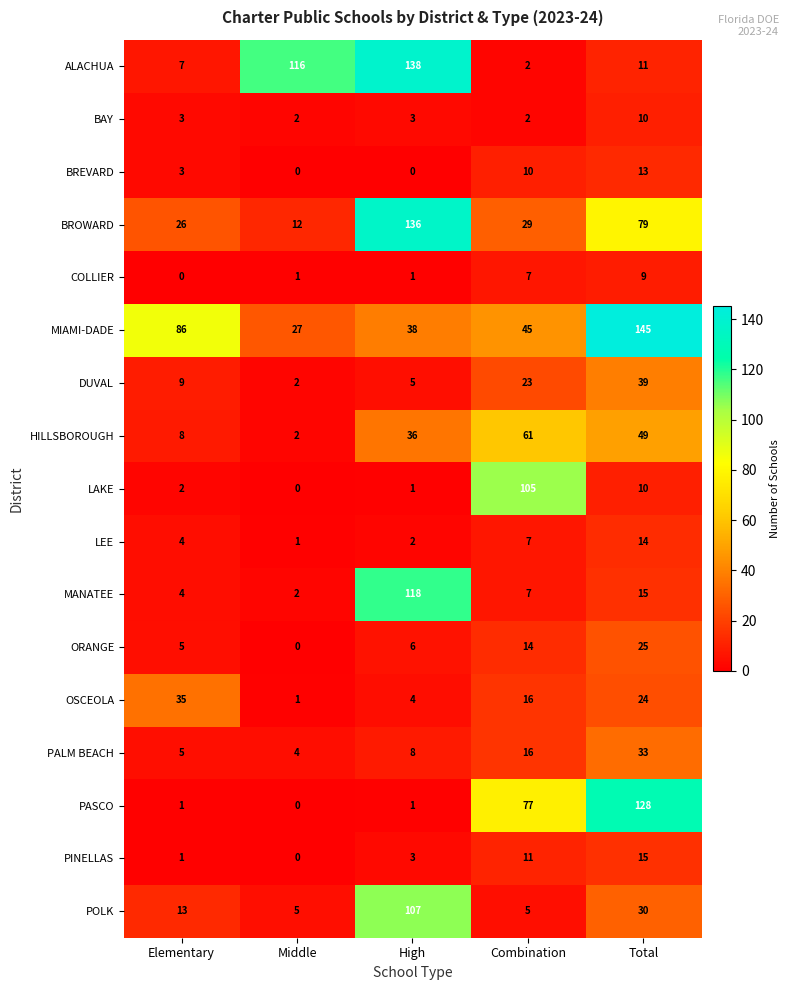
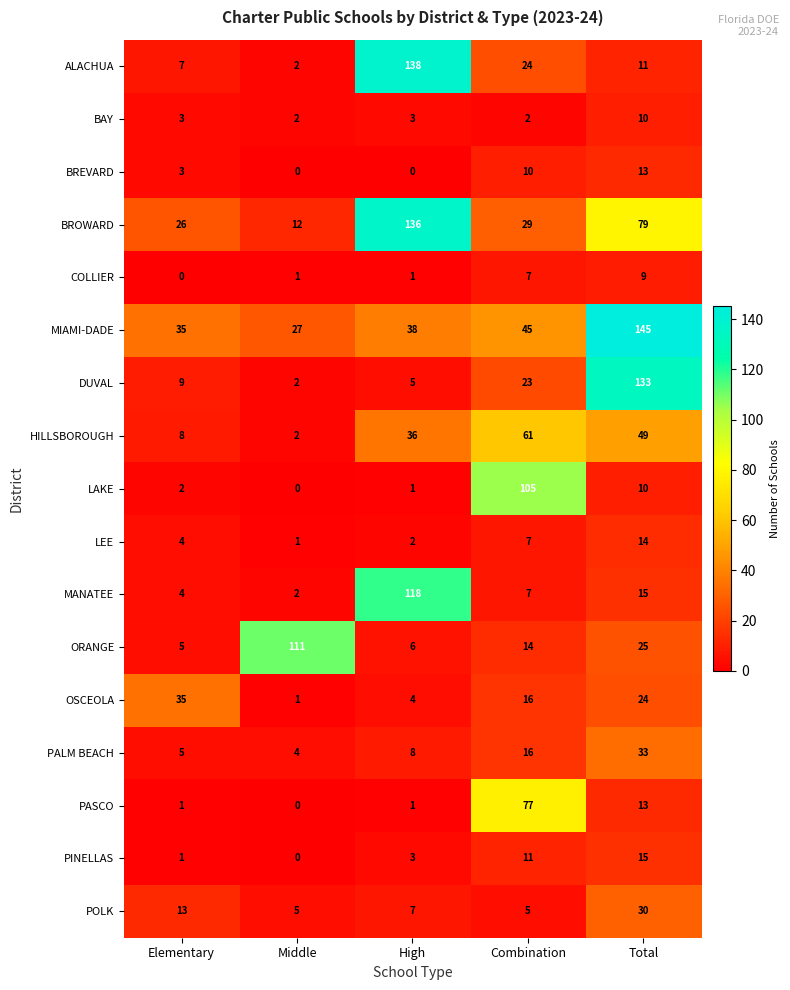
  {
    "ALACHUA": {
      "Elementary": 7,
-     "Middle": 116,
+     "Middle": 2,
      "High": 138,
-     "Combination": 2,
+     "Combination": 24,
      "Total": 11
    },
    "BAY": {
      "Elementary": 3,
      "Middle": 2,
      "High": 3,
      "Combination": 2,
      "Total": 10
    },
    "BREVARD": {
      "Elementary": 3,
      "Middle": 0,
      "High": 0,
      "Combination": 10,
      "Total": 13
    },
    "BROWARD": {
      "Elementary": 26,
      "Middle": 12,
      "High": 136,
      "Combination": 29,
      "Total": 79
    },
    "COLLIER": {
      "Elementary": 0,
      "Middle": 1,
      "High": 1,
      "Combination": 7,
      "Total": 9
    },
    "MIAMI-DADE": {
-     "Elementary": 86,
+     "Elementary": 35,
      "Middle": 27,
      "High": 38,
      "Combination": 45,
      "Total": 145
    },
    "DUVAL": {
      "Elementary": 9,
      "Middle": 2,
      "High": 5,
      "Combination": 23,
-     "Total": 39
+     "Total": 133
    },
    "HILLSBOROUGH": {
      "Elementary": 8,
      "Middle": 2,
      "High": 36,
      "Combination": 61,
      "Total": 49
    },
    "LAKE": {
      "Elementary": 2,
      "Middle": 0,
      "High": 1,
      "Combination": 105,
      "Total": 10
    },
    "LEE": {
      "Elementary": 4,
      "Middle": 1,
      "High": 2,
      "Combination": 7,
      "Total": 14
    },
    "MANATEE": {
      "Elementary": 4,
      "Middle": 2,
      "High": 118,
      "Combination": 7,
      "Total": 15
    },
    "ORANGE": {
      "Elementary": 5,
-     "Middle": 0,
+     "Middle": 111,
      "High": 6,
      "Combination": 14,
      "Total": 25
    },
    "OSCEOLA": {
      "Elementary": 35,
      "Middle": 1,
      "High": 4,
      "Combination": 16,
      "Total": 24
    },
    "PALM BEACH": {
      "Elementary": 5,
      "Middle": 4,
      "High": 8,
      "Combination": 16,
      "Total": 33
    },
    "PASCO": {
      "Elementary": 1,
      "Middle": 0,
      "High": 1,
      "Combination": 77,
-     "Total": 128
+     "Total": 13
    },
    "PINELLAS": {
      "Elementary": 1,
      "Middle": 0,
      "High": 3,
      "Combination": 11,
      "Total": 15
    },
    "POLK": {
      "Elementary": 13,
      "Middle": 5,
-     "High": 107,
+     "High": 7,
      "Combination": 5,
      "Total": 30
    }
  }
